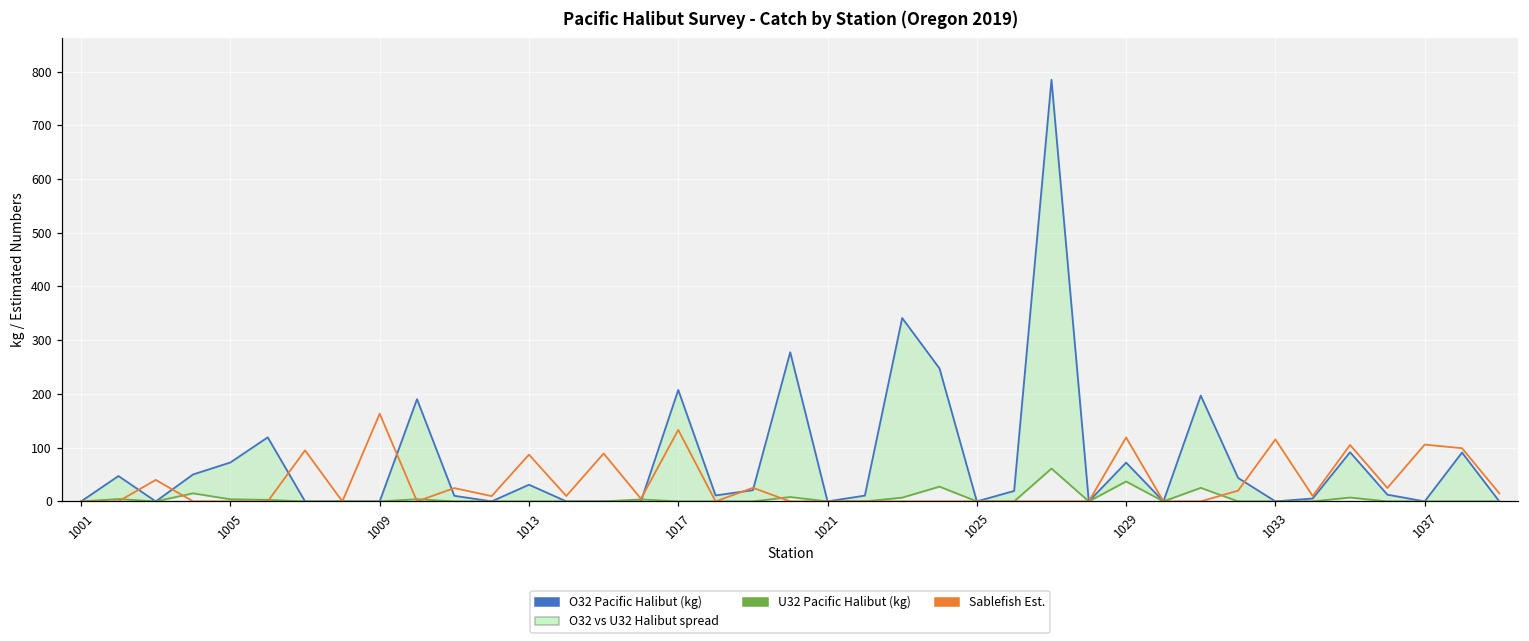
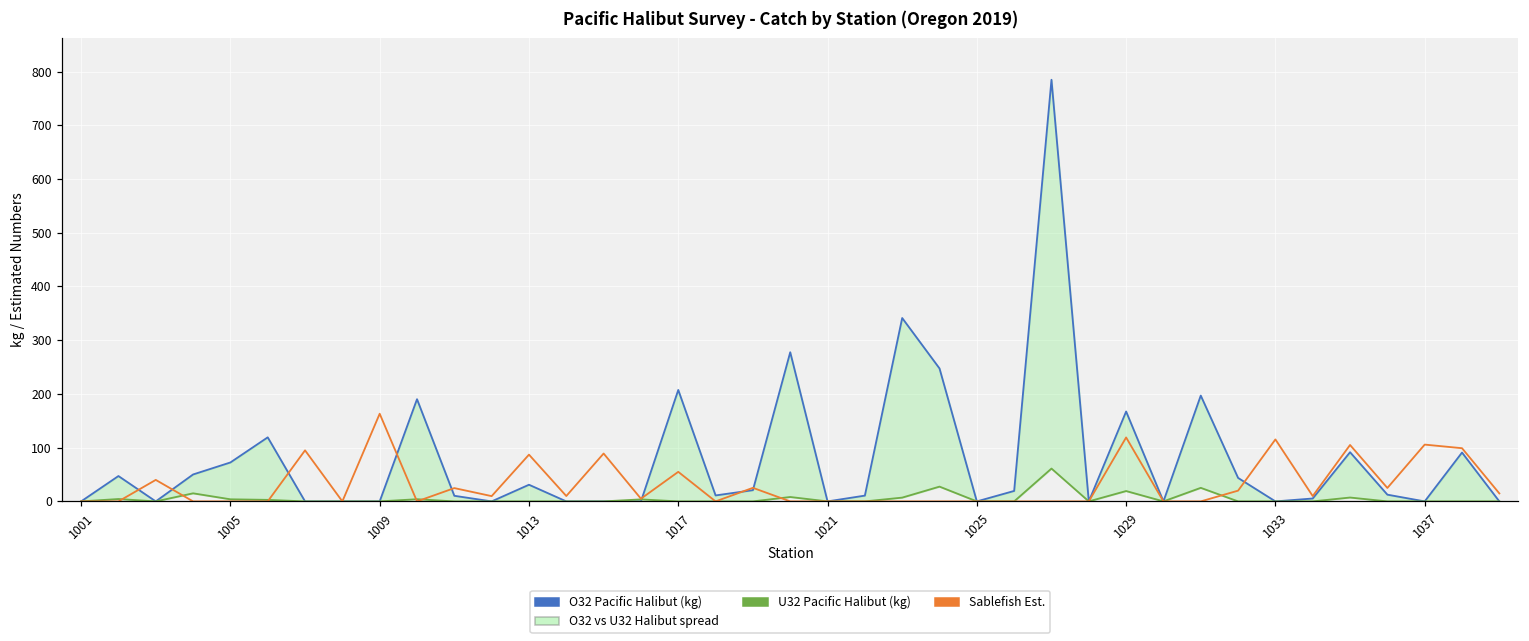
  {
    "O32 Pacific Halibut (kg)": {
-     "1029": 70
+     "1029": 170
    },
    "U32 Pacific Halibut (kg)": {
      "1013": 0,
      "1017": 0,
-     "1029": 40
+     "1029": 20
    },
    "Sablefish Est.": {
      "1009": 160,
      "1013": 90,
-     "1017": 130,
+     "1017": 60,
      "1029": 120,
      "1033": 120,
      "1037": 110
    }
  }
